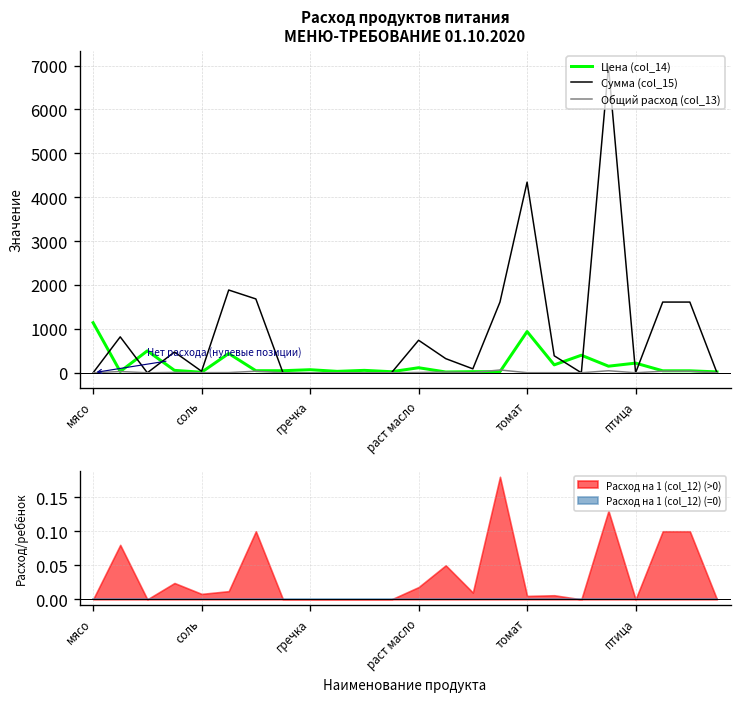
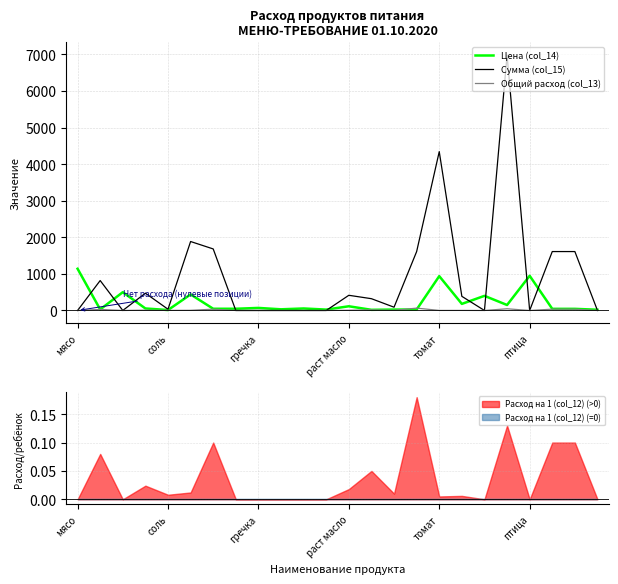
  {
    "Расход продуктов питания МЕНЮ-ТРЕБОВАНИЕ 01.10.2020": {
      "Цена (col_14)": {
        "мясо": 1100,
        "раст масло": 100,
        "томат": 900,
-       "птица": 200
+       "птица": 900
      },
      "Сумма (col_15)": {
-       "раст масло": 700,
+       "раст масло": 400,
        "томат": 4300
      },
      "Общий расход (col_13)": {
        "раст масло": 0,
        "томат": 0
      }
    }
  }
